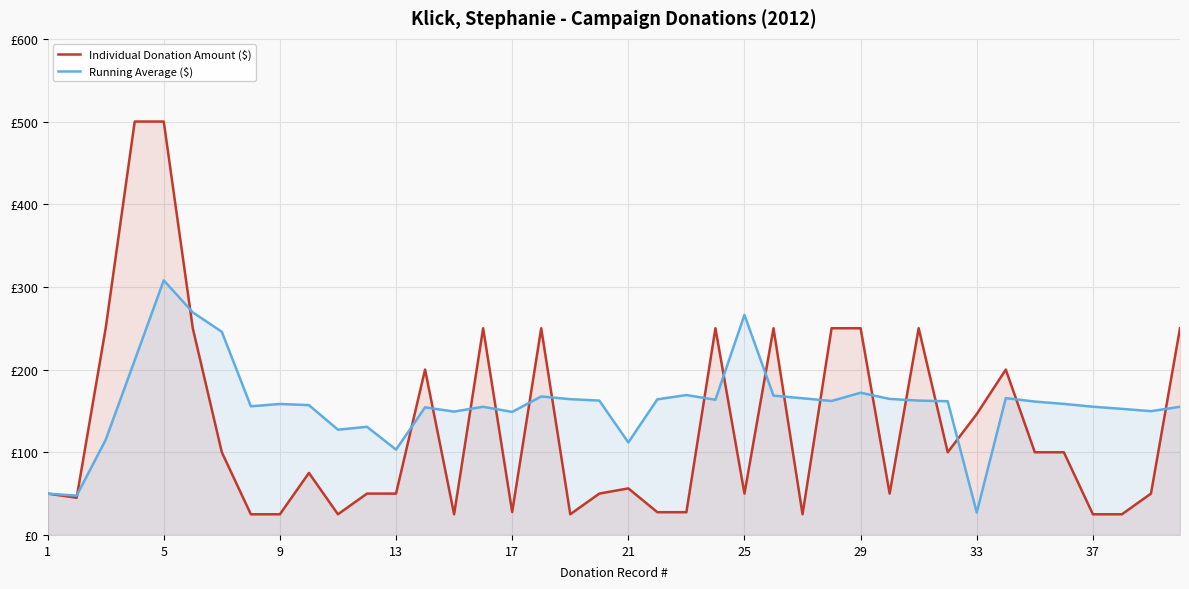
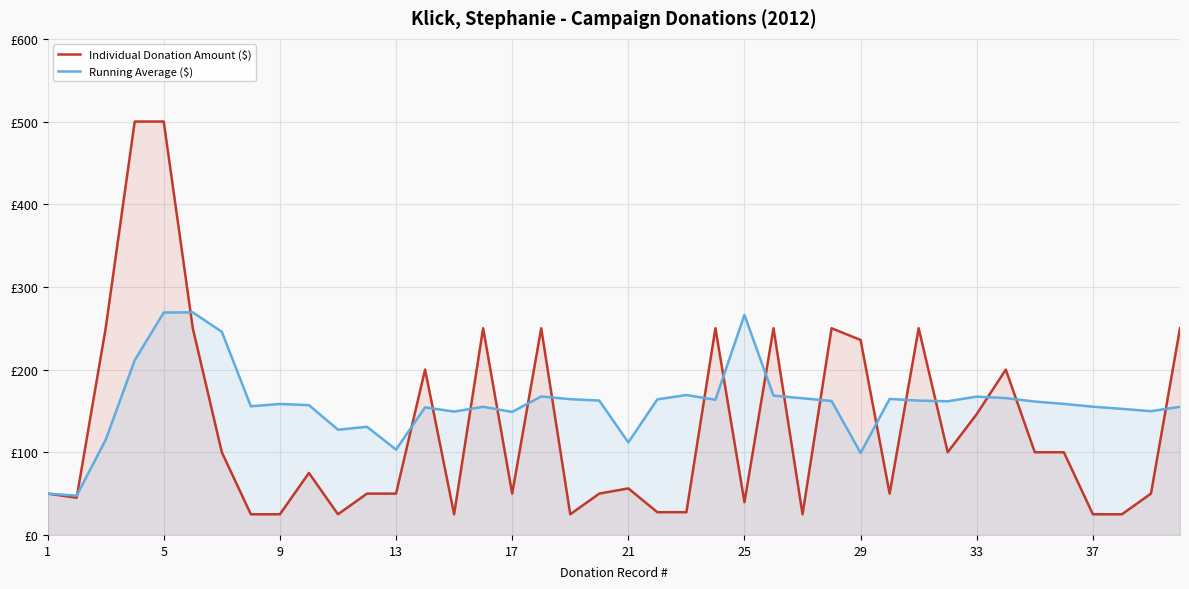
  {
    "Individual Donation Amount ($)": {
      "5": "£500",
      "9": "£30",
      "13": "£50",
-     "17": "£30",
+     "17": "£50",
      "21": "£60",
-     "25": "£50",
-     "29": "£250",
+     "25": "£40",
+     "29": "£240",
      "33": "£150",
      "37": "£30"
    },
    "Running Average ($)": {
-     "5": "£310",
+     "5": "£270",
      "9": "£160",
      "13": "£100",
      "17": "£150",
      "21": "£110",
      "25": "£270",
-     "29": "£170",
-     "33": "£30",
+     "29": "£100",
+     "33": "£170",
      "37": "£160"
    }
  }
